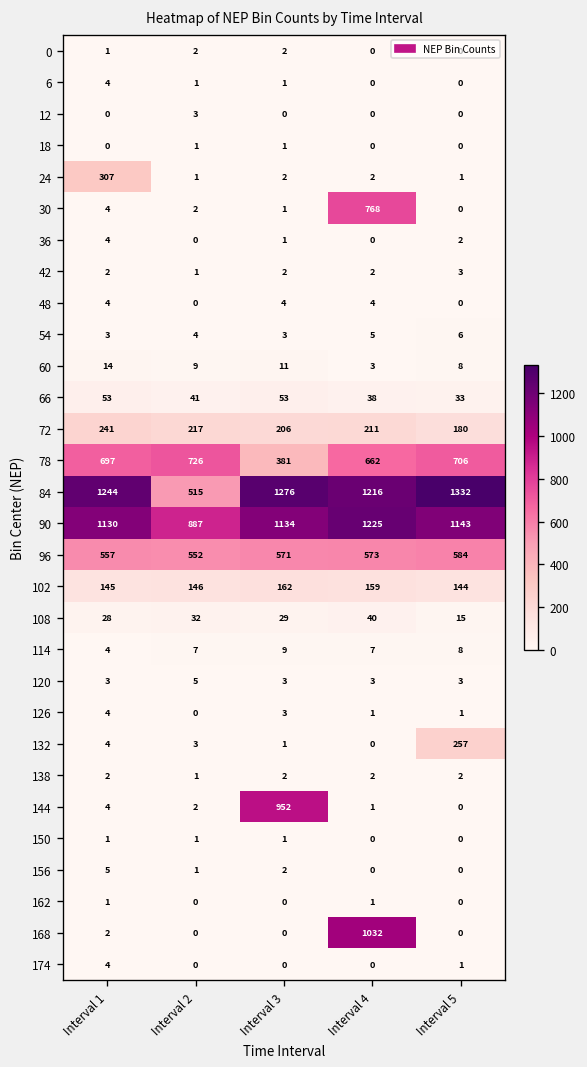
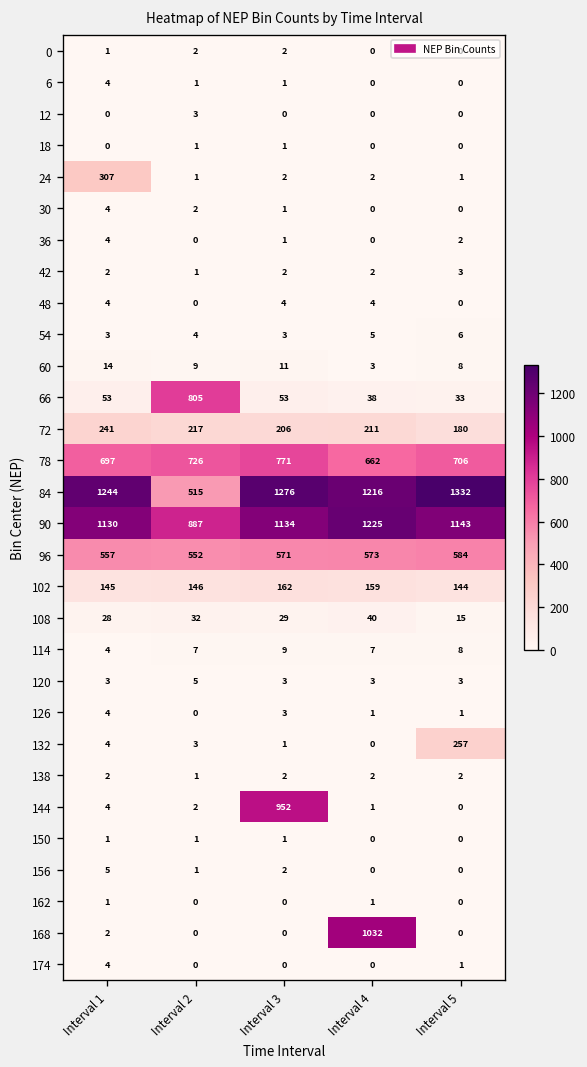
  {
    "0": {
      "Interval 1": 1,
      "Interval 2": 2,
      "Interval 3": 2,
      "Interval 4": 0
    },
    "6": {
      "Interval 1": 4,
      "Interval 2": 1,
      "Interval 3": 1,
      "Interval 4": 0,
      "Interval 5": 0
    },
    "12": {
      "Interval 1": 0,
      "Interval 2": 3,
      "Interval 3": 0,
      "Interval 4": 0,
      "Interval 5": 0
    },
    "18": {
      "Interval 1": 0,
      "Interval 2": 1,
      "Interval 3": 1,
      "Interval 4": 0,
      "Interval 5": 0
    },
    "24": {
      "Interval 1": 307,
      "Interval 2": 1,
      "Interval 3": 2,
      "Interval 4": 2,
      "Interval 5": 1
    },
    "30": {
      "Interval 1": 4,
      "Interval 2": 2,
      "Interval 3": 1,
-     "Interval 4": 768,
+     "Interval 4": 0,
      "Interval 5": 0
    },
    "36": {
      "Interval 1": 4,
      "Interval 2": 0,
      "Interval 3": 1,
      "Interval 4": 0,
      "Interval 5": 2
    },
    "42": {
      "Interval 1": 2,
      "Interval 2": 1,
      "Interval 3": 2,
      "Interval 4": 2,
      "Interval 5": 3
    },
    "48": {
      "Interval 1": 4,
      "Interval 2": 0,
      "Interval 3": 4,
      "Interval 4": 4,
      "Interval 5": 0
    },
    "54": {
      "Interval 1": 3,
      "Interval 2": 4,
      "Interval 3": 3,
      "Interval 4": 5,
      "Interval 5": 6
    },
    "60": {
      "Interval 1": 14,
      "Interval 2": 9,
      "Interval 3": 11,
      "Interval 4": 3,
      "Interval 5": 8
    },
    "66": {
      "Interval 1": 53,
-     "Interval 2": 41,
+     "Interval 2": 805,
      "Interval 3": 53,
      "Interval 4": 38,
      "Interval 5": 33
    },
    "72": {
      "Interval 1": 241,
      "Interval 2": 217,
      "Interval 3": 206,
      "Interval 4": 211,
      "Interval 5": 180
    },
    "78": {
      "Interval 1": 697,
      "Interval 2": 726,
-     "Interval 3": 381,
+     "Interval 3": 771,
      "Interval 4": 662,
      "Interval 5": 706
    },
    "84": {
      "Interval 1": 1244,
      "Interval 2": 515,
      "Interval 3": 1276,
      "Interval 4": 1216,
      "Interval 5": 1332
    },
    "90": {
      "Interval 1": 1130,
      "Interval 2": 887,
      "Interval 3": 1134,
      "Interval 4": 1225,
      "Interval 5": 1143
    },
    "96": {
      "Interval 1": 557,
      "Interval 2": 552,
      "Interval 3": 571,
      "Interval 4": 573,
      "Interval 5": 584
    },
    "102": {
      "Interval 1": 145,
      "Interval 2": 146,
      "Interval 3": 162,
      "Interval 4": 159,
      "Interval 5": 144
    },
    "108": {
      "Interval 1": 28,
      "Interval 2": 32,
      "Interval 3": 29,
      "Interval 4": 40,
      "Interval 5": 15
    },
    "114": {
      "Interval 1": 4,
      "Interval 2": 7,
      "Interval 3": 9,
      "Interval 4": 7,
      "Interval 5": 8
    },
    "120": {
      "Interval 1": 3,
      "Interval 2": 5,
      "Interval 3": 3,
      "Interval 4": 3,
      "Interval 5": 3
    },
    "126": {
      "Interval 1": 4,
      "Interval 2": 0,
      "Interval 3": 3,
      "Interval 4": 1,
      "Interval 5": 1
    },
    "132": {
      "Interval 1": 4,
      "Interval 2": 3,
      "Interval 3": 1,
      "Interval 4": 0,
      "Interval 5": 257
    },
    "138": {
      "Interval 1": 2,
      "Interval 2": 1,
      "Interval 3": 2,
      "Interval 4": 2,
      "Interval 5": 2
    },
    "144": {
      "Interval 1": 4,
      "Interval 2": 2,
      "Interval 3": 952,
      "Interval 4": 1,
      "Interval 5": 0
    },
    "150": {
      "Interval 1": 1,
      "Interval 2": 1,
      "Interval 3": 1,
      "Interval 4": 0,
      "Interval 5": 0
    },
    "156": {
      "Interval 1": 5,
      "Interval 2": 1,
      "Interval 3": 2,
      "Interval 4": 0,
      "Interval 5": 0
    },
    "162": {
      "Interval 1": 1,
      "Interval 2": 0,
      "Interval 3": 0,
      "Interval 4": 1,
      "Interval 5": 0
    },
    "168": {
      "Interval 1": 2,
      "Interval 2": 0,
      "Interval 3": 0,
      "Interval 4": 1032,
      "Interval 5": 0
    },
    "174": {
      "Interval 1": 4,
      "Interval 2": 0,
      "Interval 3": 0,
      "Interval 4": 0,
      "Interval 5": 1
    }
  }
